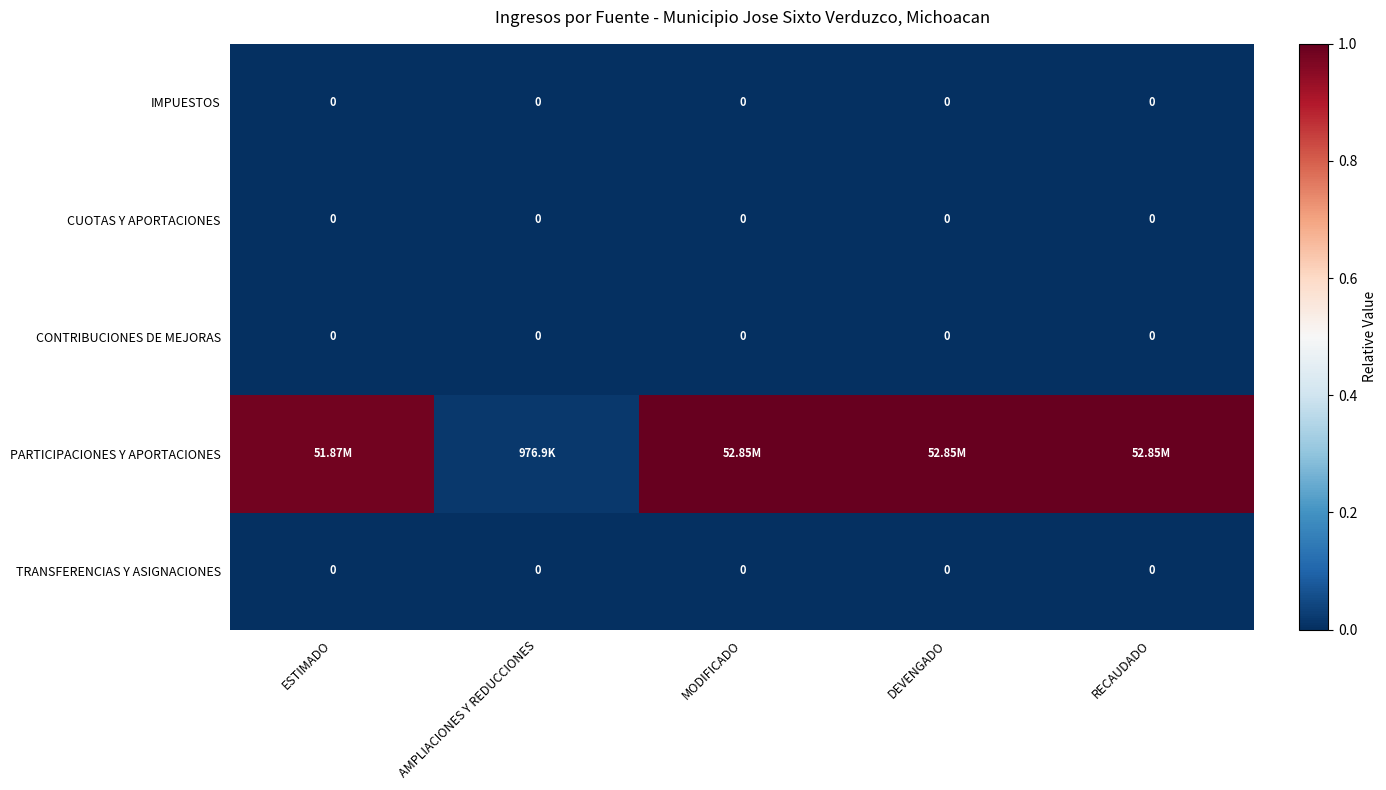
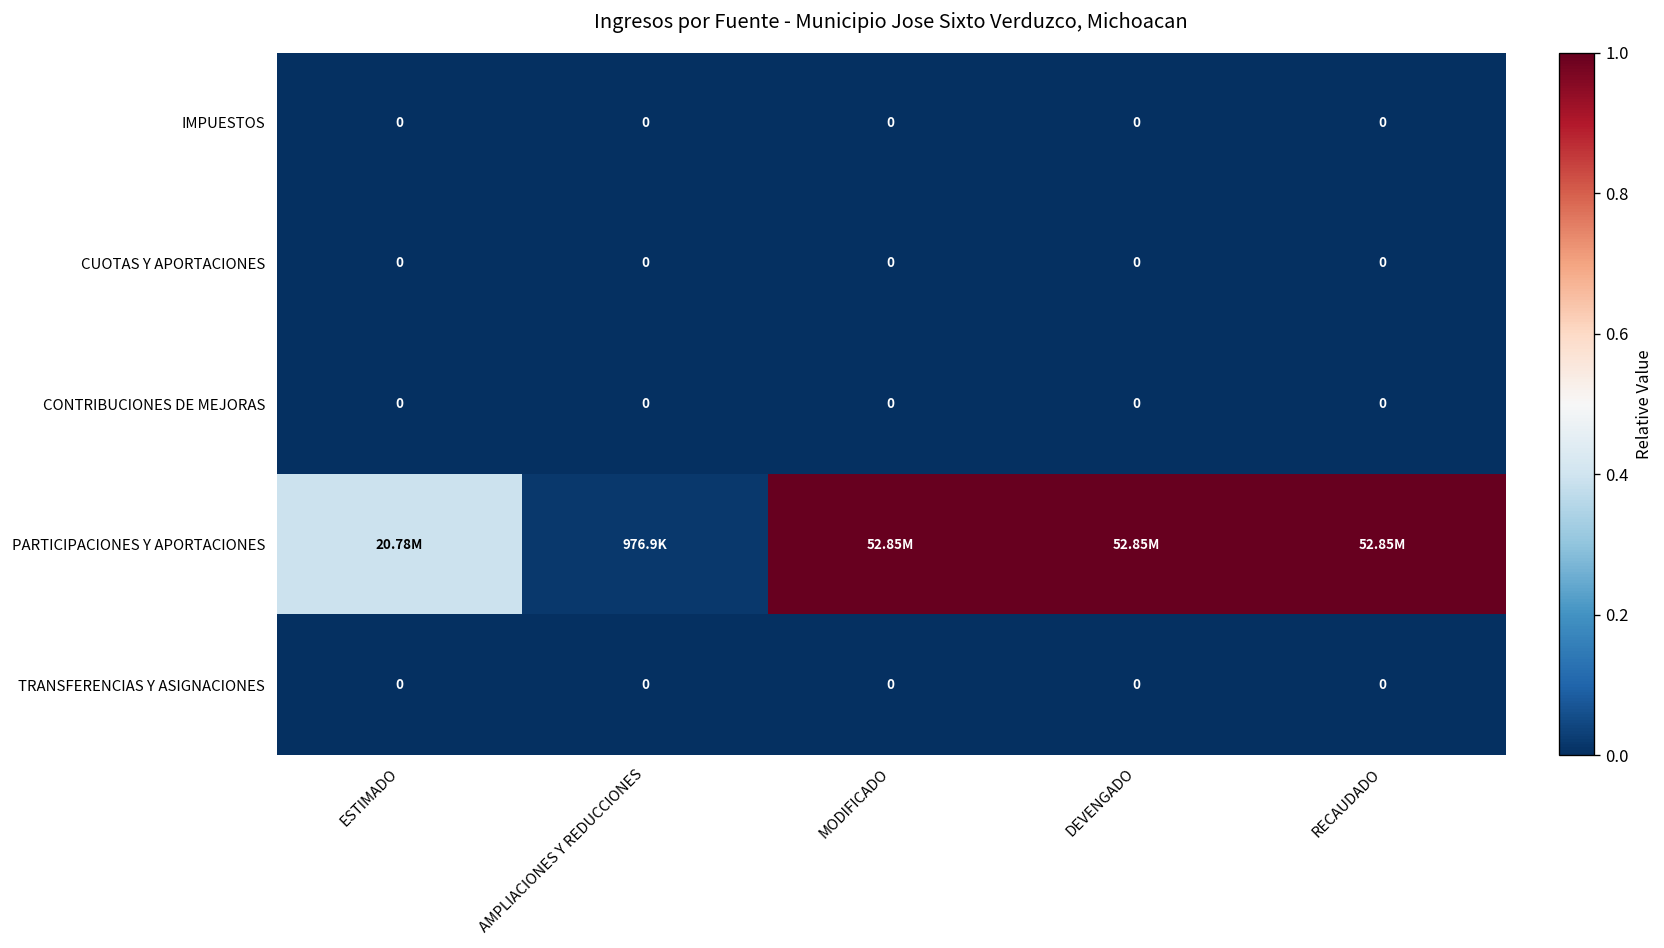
  {
    "IMPUESTOS": {
      "ESTIMADO": "0",
      "AMPLIACIONES Y REDUCCIONES": "0",
      "MODIFICADO": "0",
      "DEVENGADO": "0",
      "RECAUDADO": "0"
    },
    "CUOTAS Y APORTACIONES": {
      "ESTIMADO": "0",
      "AMPLIACIONES Y REDUCCIONES": "0",
      "MODIFICADO": "0",
      "DEVENGADO": "0",
      "RECAUDADO": "0"
    },
    "CONTRIBUCIONES DE MEJORAS": {
      "ESTIMADO": "0",
      "AMPLIACIONES Y REDUCCIONES": "0",
      "MODIFICADO": "0",
      "DEVENGADO": "0",
      "RECAUDADO": "0"
    },
    "PARTICIPACIONES Y APORTACIONES": {
-     "ESTIMADO": "51.87M",
+     "ESTIMADO": "20.78M",
      "AMPLIACIONES Y REDUCCIONES": "976.9K",
      "MODIFICADO": "52.85M",
      "DEVENGADO": "52.85M",
      "RECAUDADO": "52.85M"
    },
    "TRANSFERENCIAS Y ASIGNACIONES": {
      "ESTIMADO": "0",
      "AMPLIACIONES Y REDUCCIONES": "0",
      "MODIFICADO": "0",
      "DEVENGADO": "0",
      "RECAUDADO": "0"
    }
  }
